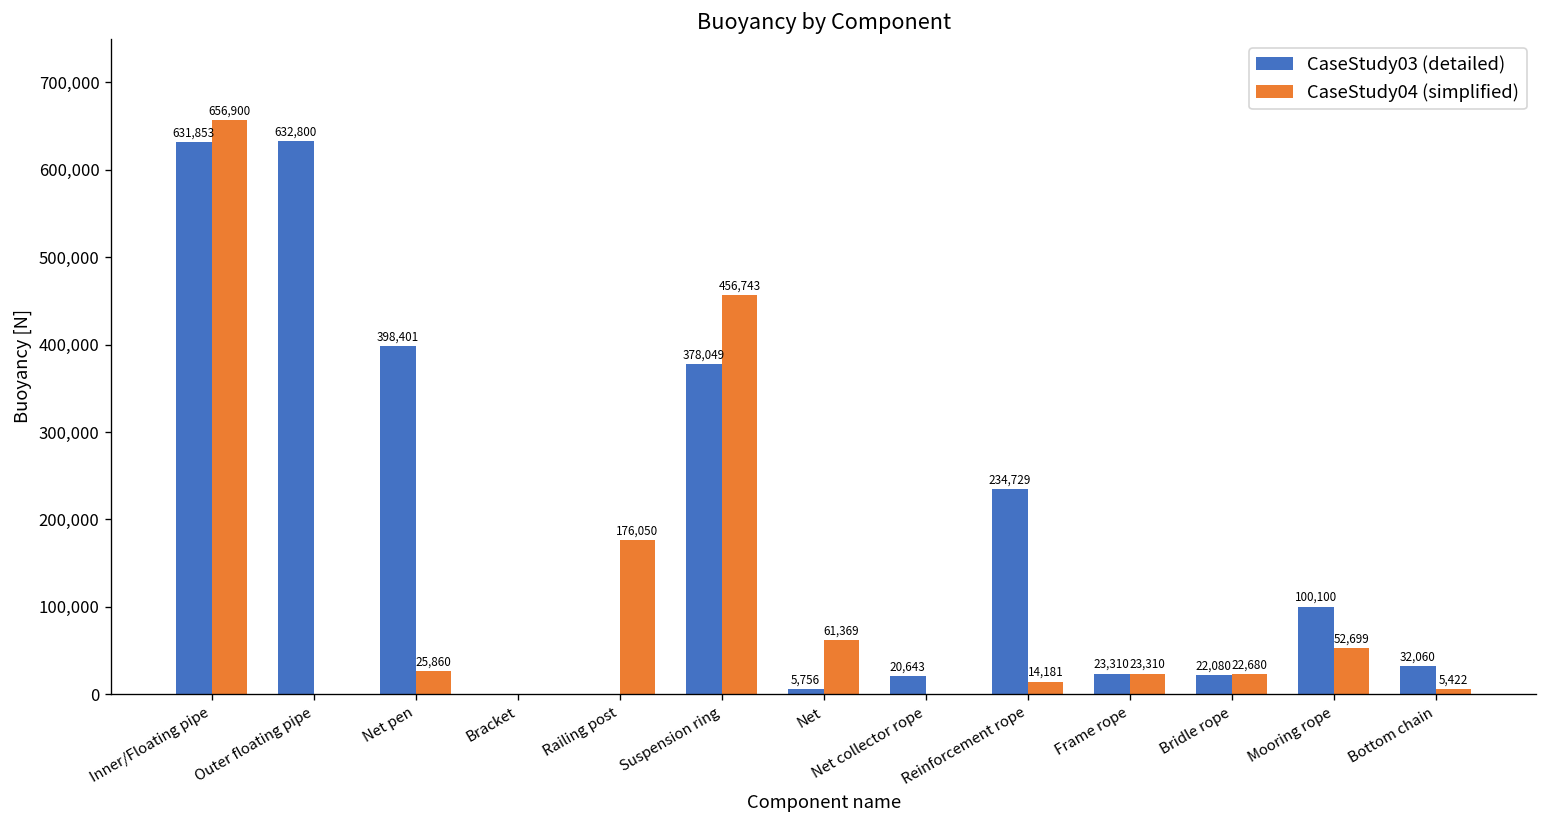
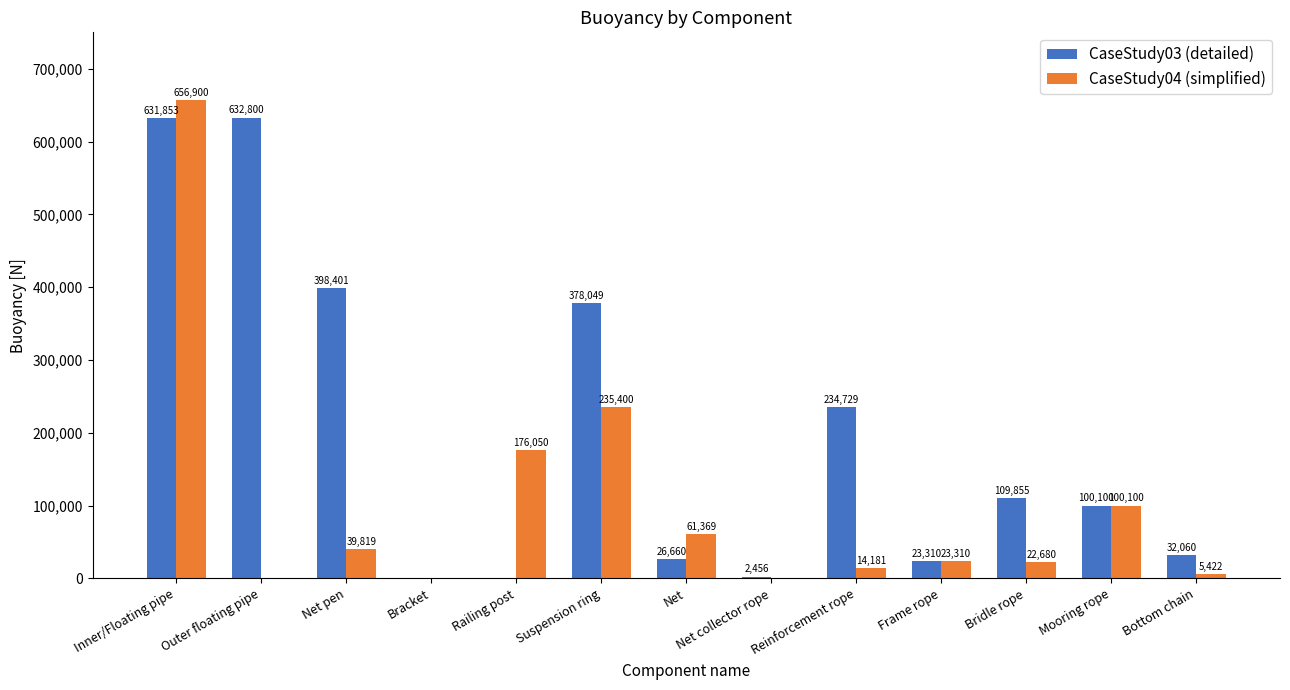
  {
    "CaseStudy03 (detailed)": {
      "Inner/Floating pipe": "631,853",
      "Outer floating pipe": "632,800",
      "Net pen": "398,401",
      "Suspension ring": "378,049",
-     "Net": "5,756",
-     "Net collector rope": "20,643",
+     "Net": "26,660",
+     "Net collector rope": "2,456",
      "Reinforcement rope": "234,729",
      "Frame rope": "23,310",
-     "Bridle rope": "22,080",
+     "Bridle rope": "109,855",
      "Mooring rope": "100,100",
      "Bottom chain": "32,060"
    },
    "CaseStudy04 (simplified)": {
      "Inner/Floating pipe": "656,900",
-     "Net pen": "25,860",
+     "Net pen": "39,819",
      "Railing post": "176,050",
-     "Suspension ring": "456,743",
+     "Suspension ring": "235,400",
      "Net": "61,369",
      "Reinforcement rope": "14,181",
      "Frame rope": "23,310",
      "Bridle rope": "22,680",
-     "Mooring rope": "52,699",
+     "Mooring rope": "100,100",
      "Bottom chain": "5,422"
    }
  }
